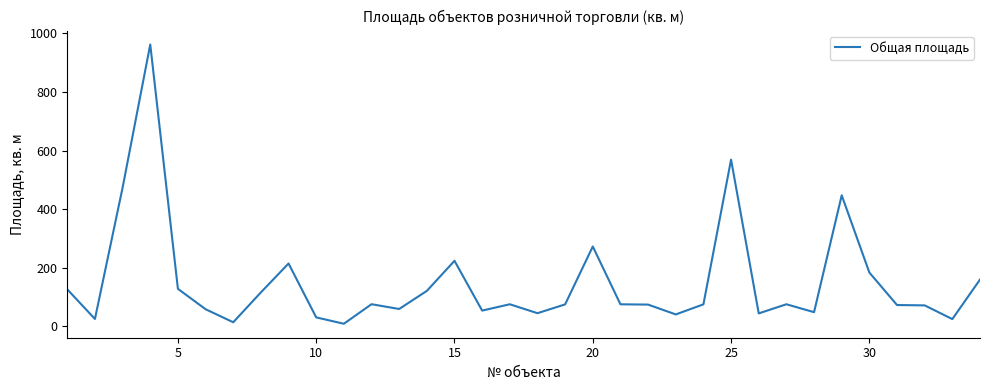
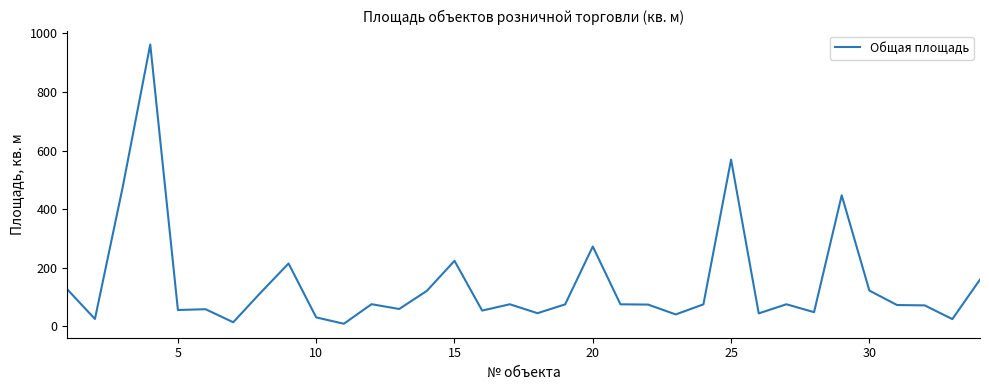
  {
-   "5": 130,
+   "5": 60,
    "10": 30,
    "15": 220,
    "20": 270,
    "25": 570,
-   "30": 180
+   "30": 120
  }
